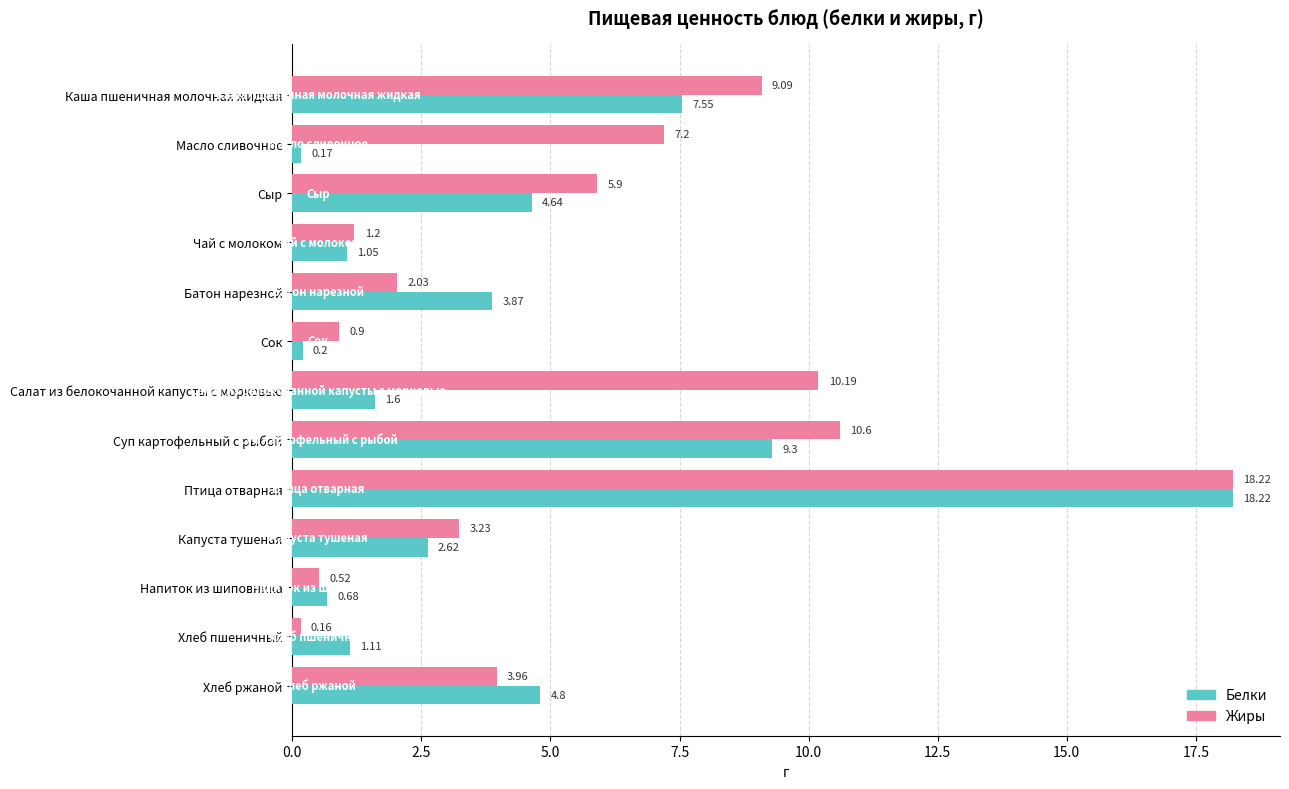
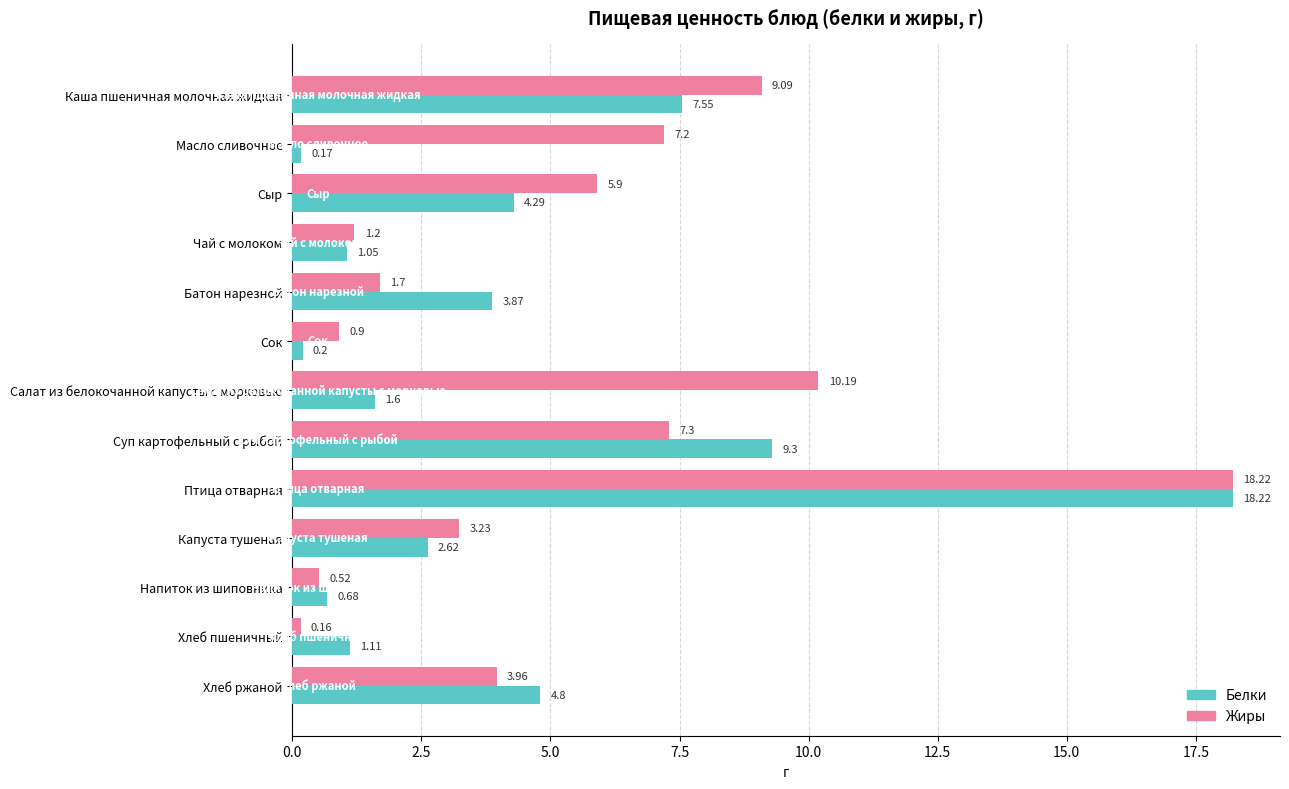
  {
    "Белки": {
      "Каша пшеничная молочная жидкая": 7.55,
-     "Сыр": 4.64,
+     "Сыр": 4.29,
      "Батон нарезной": 3.87,
      "Суп картофельный с рыбой": 9.3,
      "Птица отварная": 18.22,
      "Капуста тушеная": 2.62,
      "Хлеб ржаной": 4.8
    },
    "Жиры": {
      "Каша пшеничная молочная жидкая": 9.09,
      "Масло сливочное": 7.2,
      "Сыр": 5.9,
      "Чай с молоком": 1.2,
-     "Батон нарезной": 2.03,
+     "Батон нарезной": 1.7,
      "Сок": 0.9,
      "Салат из белокочанной капусты с морковью": 10.19,
-     "Суп картофельный с рыбой": 10.6,
+     "Суп картофельный с рыбой": 7.3,
      "Птица отварная": 18.22,
      "Капуста тушеная": 3.23,
      "Хлеб ржаной": 3.96
    }
  }
